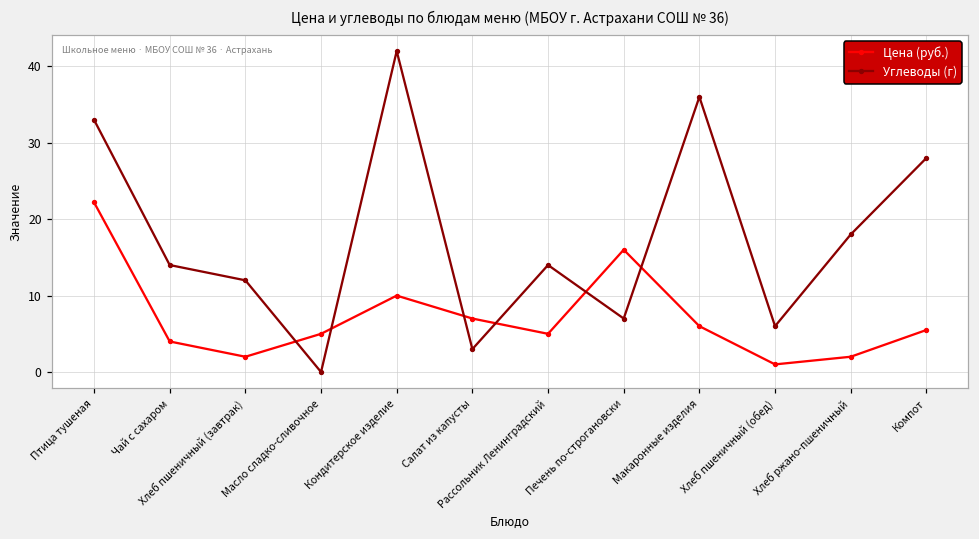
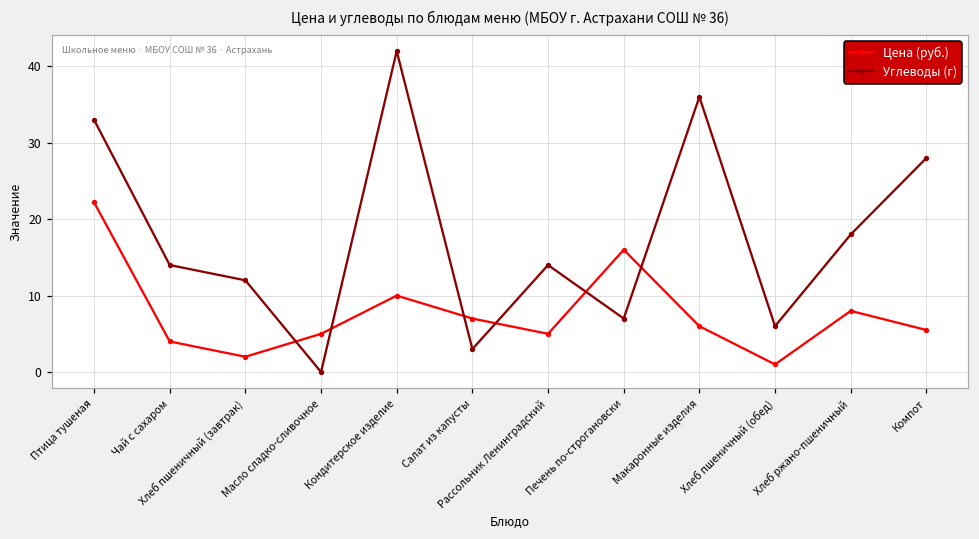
  {
    "Цена (руб.)": {
      "Птица тушеная": 22,
      "Чай с сахаром": 4,
      "Хлеб пшеничный (завтрак)": 2,
      "Масло сладко-сливочное": 5,
      "Кондитерское изделие": 10,
      "Салат из капусты": 7,
      "Рассольник Ленинградский": 5,
      "Печень по-строгановски": 16,
      "Макаронные изделия": 6,
      "Хлеб пшеничный (обед)": 1,
-     "Хлеб ржано-пшеничный": 2,
+     "Хлеб ржано-пшеничный": 8,
      "Компот": 6
    },
    "Углеводы (г)": {
      "Птица тушеная": 33,
      "Чай с сахаром": 14,
      "Хлеб пшеничный (завтрак)": 12,
      "Масло сладко-сливочное": 0,
      "Кондитерское изделие": 42,
      "Салат из капусты": 3,
      "Рассольник Ленинградский": 14,
      "Печень по-строгановски": 7,
      "Макаронные изделия": 36,
      "Хлеб пшеничный (обед)": 6,
      "Хлеб ржано-пшеничный": 18,
      "Компот": 28
    }
  }
